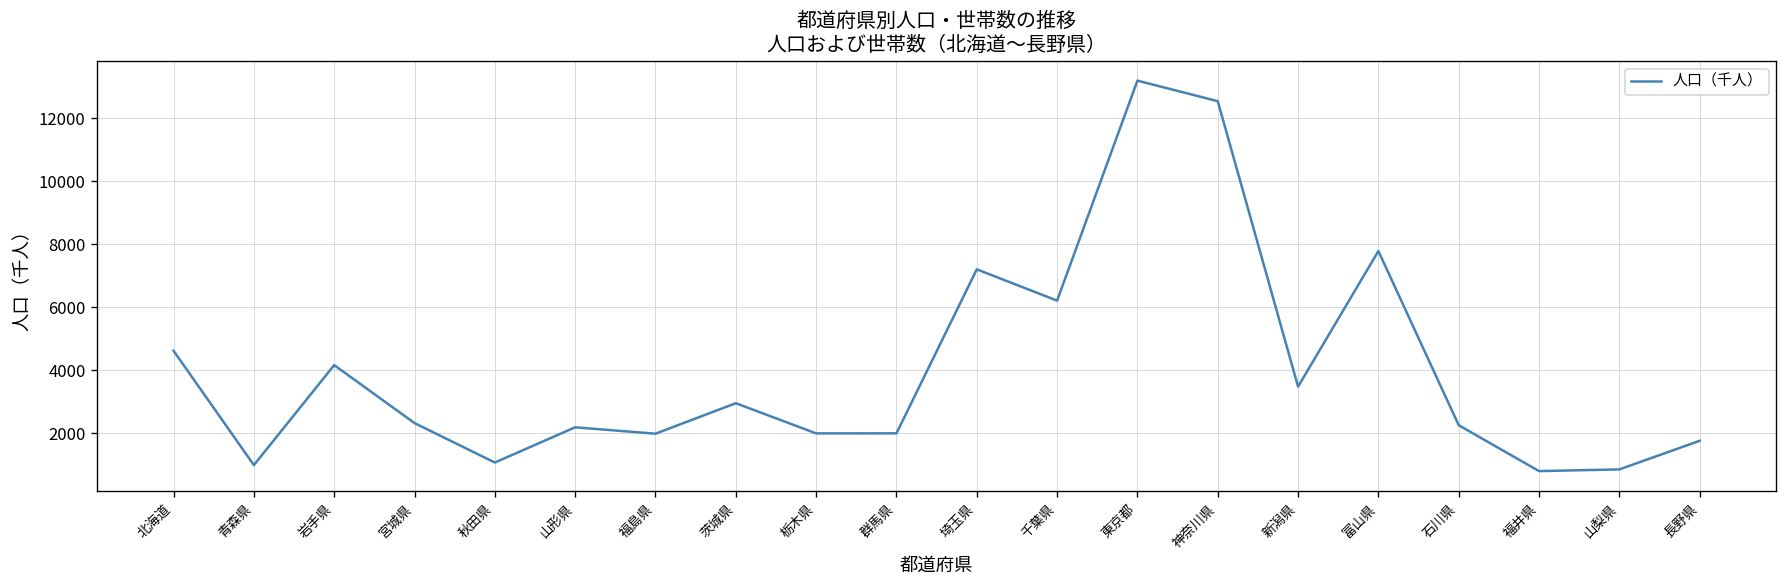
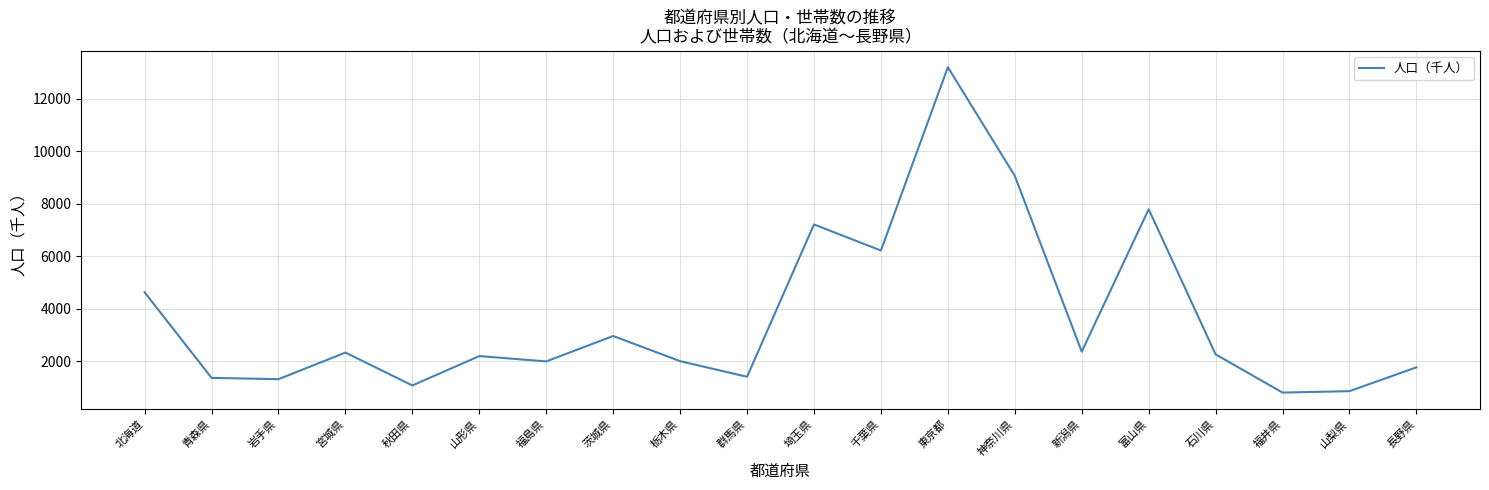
  {
    "北海道": 4600,
-   "青森県": 1000,
-   "岩手県": 4200,
+   "青森県": 1400,
+   "岩手県": 1300,
    "宮城県": 2300,
    "秋田県": 1100,
    "山形県": 2200,
    "福島県": 2000,
    "茨城県": 3000,
    "栃木県": 2000,
-   "群馬県": 2000,
+   "群馬県": 1400,
    "埼玉県": 7200,
    "千葉県": 6200,
    "東京都": 13200,
-   "神奈川県": 12500,
-   "新潟県": 3500,
+   "神奈川県": 9100,
+   "新潟県": 2400,
    "富山県": 7800,
    "石川県": 2300,
    "福井県": 800,
    "山梨県": 900,
    "長野県": 1800
  }
